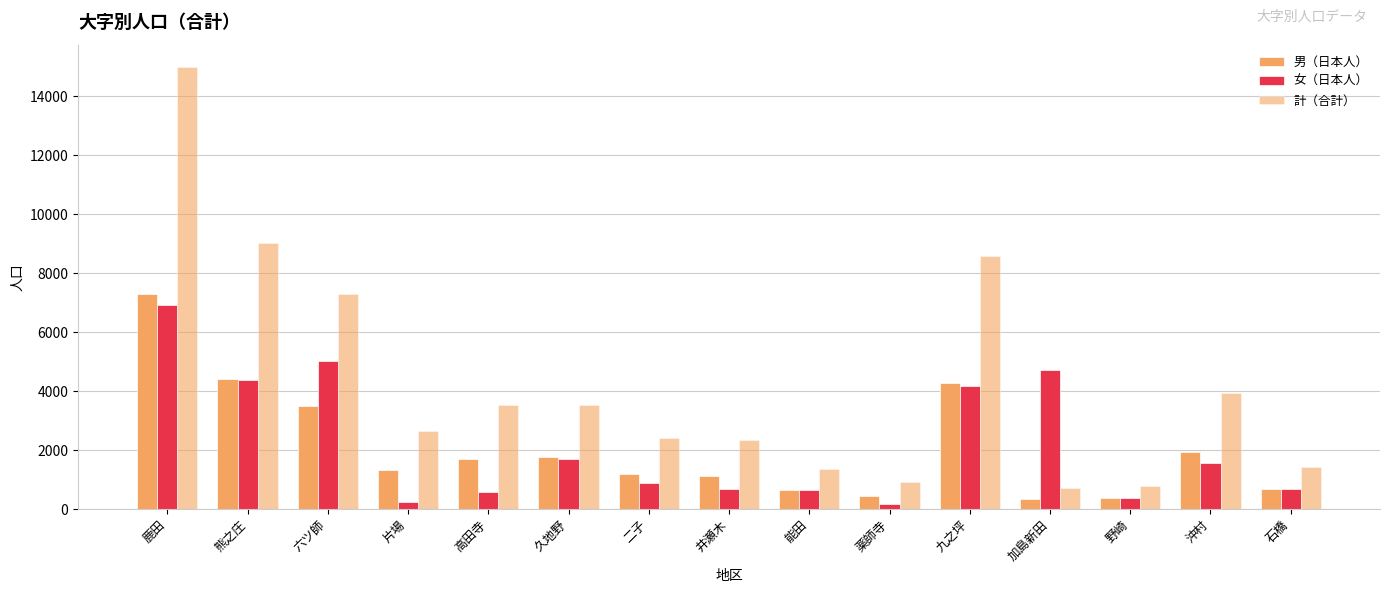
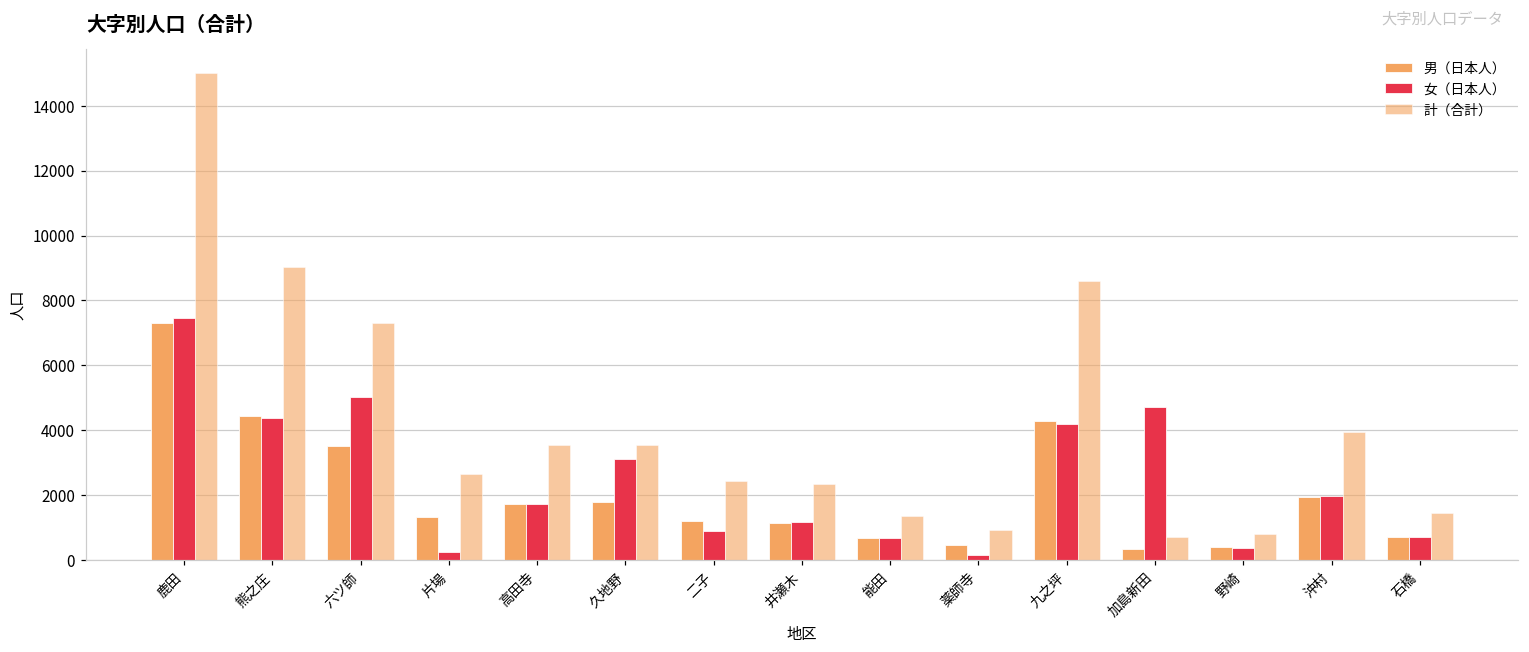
  {
    "女（日本人）": {
-     "鹿田": 6900,
+     "鹿田": 7500,
      "熊之庄": 4400,
      "六ツ師": 5000,
      "片場": 300,
-     "高田寺": 600,
-     "久地野": 1700,
+     "高田寺": 1700,
+     "久地野": 3100,
      "二子": 900,
-     "井瀬木": 700,
+     "井瀬木": 1200,
      "能田": 700,
      "薬師寺": 200,
      "九之坪": 4200,
      "加島新田": 4700,
      "野崎": 400,
-     "沖村": 1600,
+     "沖村": 2000,
      "石橋": 700
    }
  }
